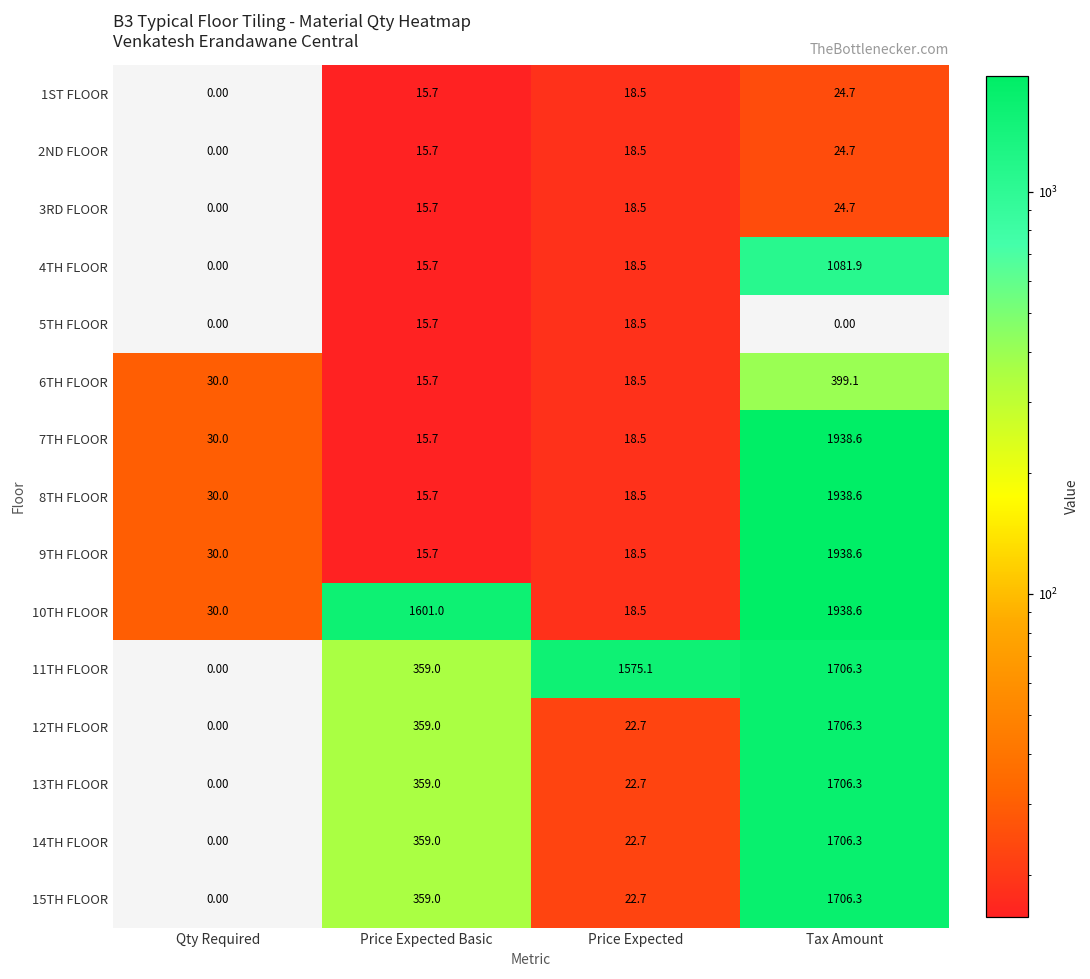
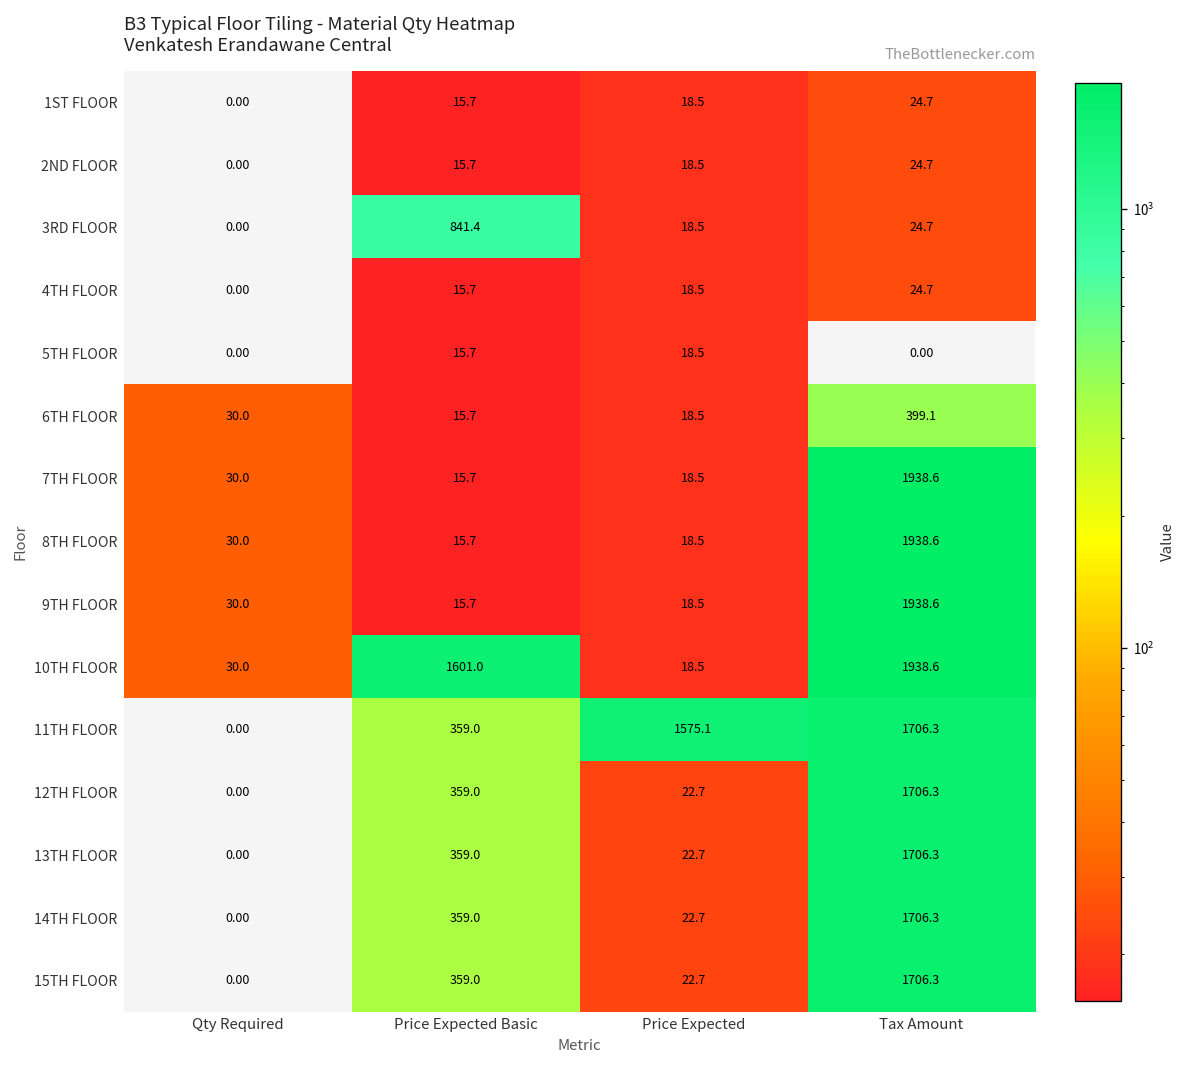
  {
    "1ST FLOOR": {
      "Qty Required": 0.00,
      "Price Expected Basic": 15.7,
      "Price Expected": 18.5,
      "Tax Amount": 24.7
    },
    "2ND FLOOR": {
      "Qty Required": 0.00,
      "Price Expected Basic": 15.7,
      "Price Expected": 18.5,
      "Tax Amount": 24.7
    },
    "3RD FLOOR": {
      "Qty Required": 0.00,
-     "Price Expected Basic": 15.7,
+     "Price Expected Basic": 841.4,
      "Price Expected": 18.5,
      "Tax Amount": 24.7
    },
    "4TH FLOOR": {
      "Qty Required": 0.00,
      "Price Expected Basic": 15.7,
      "Price Expected": 18.5,
-     "Tax Amount": 1081.9
+     "Tax Amount": 24.7
    },
    "5TH FLOOR": {
      "Qty Required": 0.00,
      "Price Expected Basic": 15.7,
      "Price Expected": 18.5,
      "Tax Amount": 0.00
    },
    "6TH FLOOR": {
      "Qty Required": 30.0,
      "Price Expected Basic": 15.7,
      "Price Expected": 18.5,
      "Tax Amount": 399.1
    },
    "7TH FLOOR": {
      "Qty Required": 30.0,
      "Price Expected Basic": 15.7,
      "Price Expected": 18.5,
      "Tax Amount": 1938.6
    },
    "8TH FLOOR": {
      "Qty Required": 30.0,
      "Price Expected Basic": 15.7,
      "Price Expected": 18.5,
      "Tax Amount": 1938.6
    },
    "9TH FLOOR": {
      "Qty Required": 30.0,
      "Price Expected Basic": 15.7,
      "Price Expected": 18.5,
      "Tax Amount": 1938.6
    },
    "10TH FLOOR": {
      "Qty Required": 30.0,
      "Price Expected Basic": 1601.0,
      "Price Expected": 18.5,
      "Tax Amount": 1938.6
    },
    "11TH FLOOR": {
      "Qty Required": 0.00,
      "Price Expected Basic": 359.0,
      "Price Expected": 1575.1,
      "Tax Amount": 1706.3
    },
    "12TH FLOOR": {
      "Qty Required": 0.00,
      "Price Expected Basic": 359.0,
      "Price Expected": 22.7,
      "Tax Amount": 1706.3
    },
    "13TH FLOOR": {
      "Qty Required": 0.00,
      "Price Expected Basic": 359.0,
      "Price Expected": 22.7,
      "Tax Amount": 1706.3
    },
    "14TH FLOOR": {
      "Qty Required": 0.00,
      "Price Expected Basic": 359.0,
      "Price Expected": 22.7,
      "Tax Amount": 1706.3
    },
    "15TH FLOOR": {
      "Qty Required": 0.00,
      "Price Expected Basic": 359.0,
      "Price Expected": 22.7,
      "Tax Amount": 1706.3
    }
  }
